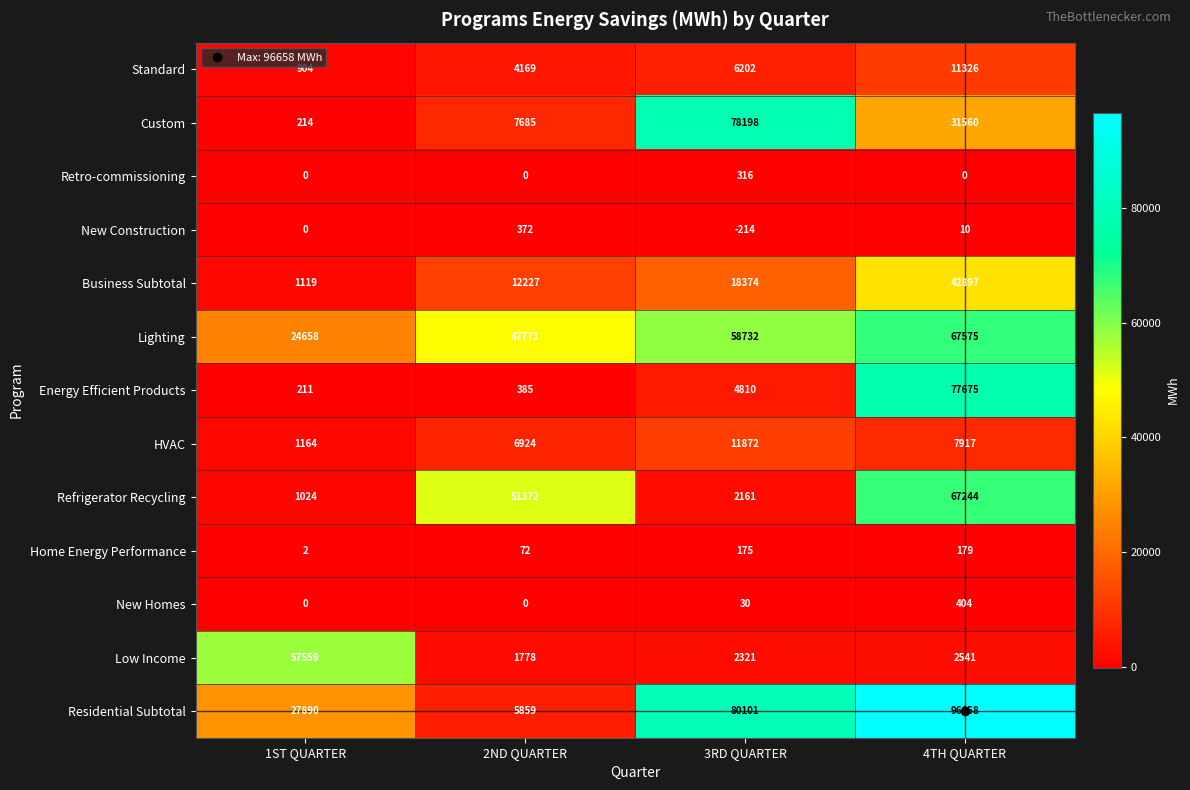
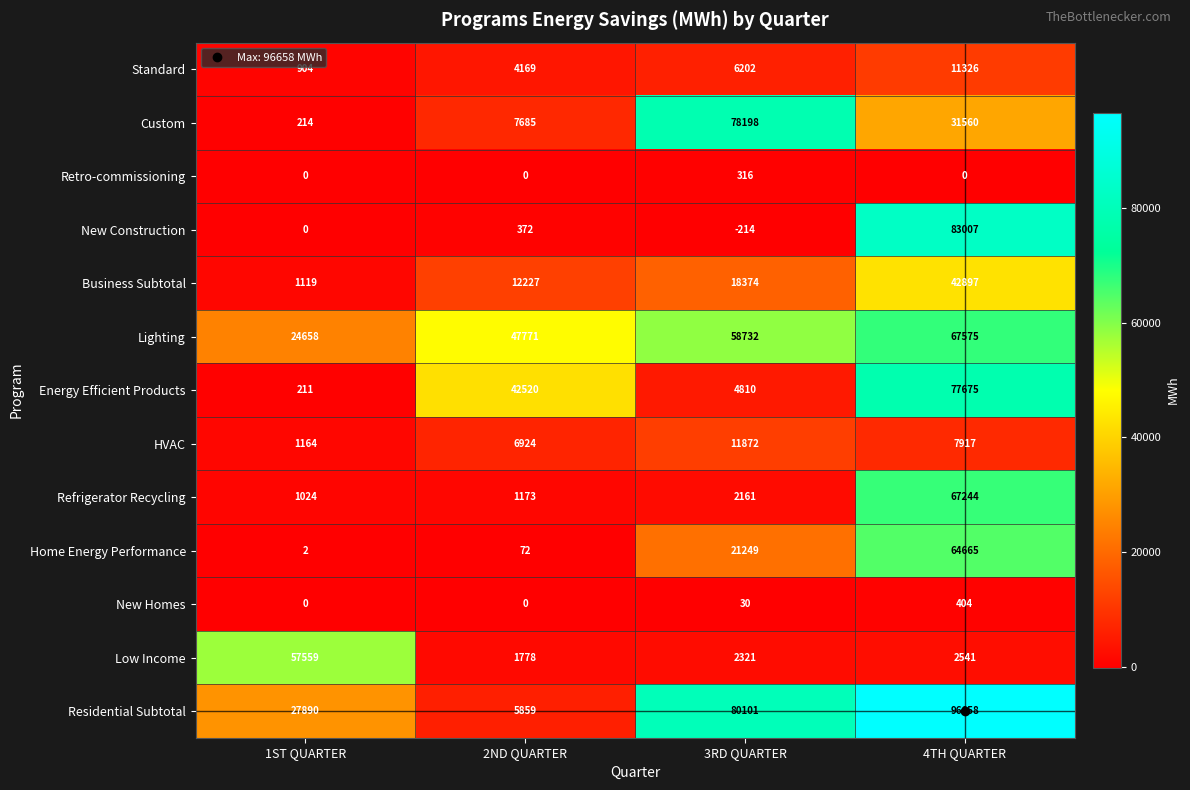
  {
    "Standard": {
      "2ND QUARTER": 4169,
      "3RD QUARTER": 6202,
      "4TH QUARTER": 11326
    },
    "Custom": {
      "1ST QUARTER": 214,
      "2ND QUARTER": 7685,
      "3RD QUARTER": 78198,
      "4TH QUARTER": 31560
    },
    "Retro-commissioning": {
      "1ST QUARTER": 0,
      "2ND QUARTER": 0,
      "3RD QUARTER": 316,
      "4TH QUARTER": 0
    },
    "New Construction": {
      "1ST QUARTER": 0,
      "2ND QUARTER": 372,
      "3RD QUARTER": -214,
-     "4TH QUARTER": 10
+     "4TH QUARTER": 83007
    },
    "Business Subtotal": {
      "1ST QUARTER": 1119,
      "2ND QUARTER": 12227,
      "3RD QUARTER": 18374,
      "4TH QUARTER": 42897
    },
    "Lighting": {
      "1ST QUARTER": 24658,
      "2ND QUARTER": 47771,
      "3RD QUARTER": 58732,
      "4TH QUARTER": 67575
    },
    "Energy Efficient Products": {
      "1ST QUARTER": 211,
-     "2ND QUARTER": 385,
+     "2ND QUARTER": 42520,
      "3RD QUARTER": 4810,
      "4TH QUARTER": 77675
    },
    "HVAC": {
      "1ST QUARTER": 1164,
      "2ND QUARTER": 6924,
      "3RD QUARTER": 11872,
      "4TH QUARTER": 7917
    },
    "Refrigerator Recycling": {
      "1ST QUARTER": 1024,
-     "2ND QUARTER": 51372,
+     "2ND QUARTER": 1173,
      "3RD QUARTER": 2161,
      "4TH QUARTER": 67244
    },
    "Home Energy Performance": {
      "1ST QUARTER": 2,
      "2ND QUARTER": 72,
-     "3RD QUARTER": 175,
-     "4TH QUARTER": 179
+     "3RD QUARTER": 21249,
+     "4TH QUARTER": 64665
    },
    "New Homes": {
      "1ST QUARTER": 0,
      "2ND QUARTER": 0,
      "3RD QUARTER": 30,
      "4TH QUARTER": 404
    },
    "Low Income": {
      "1ST QUARTER": 57559,
      "2ND QUARTER": 1778,
      "3RD QUARTER": 2321,
      "4TH QUARTER": 2541
    },
    "Residential Subtotal": {
      "1ST QUARTER": 27890,
      "2ND QUARTER": 5859,
      "3RD QUARTER": 80101
    }
  }
